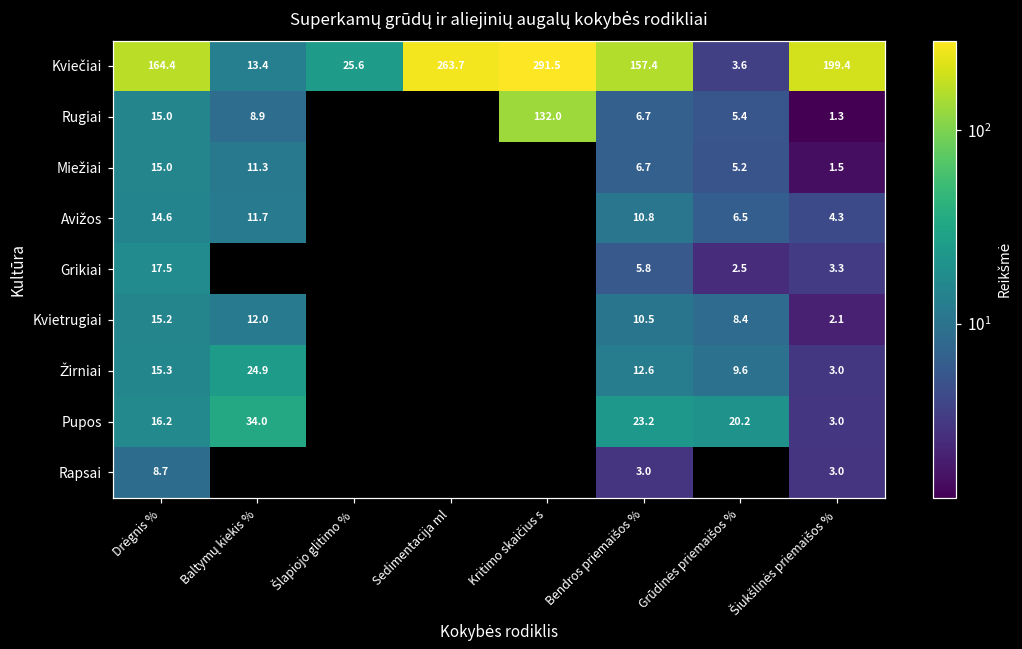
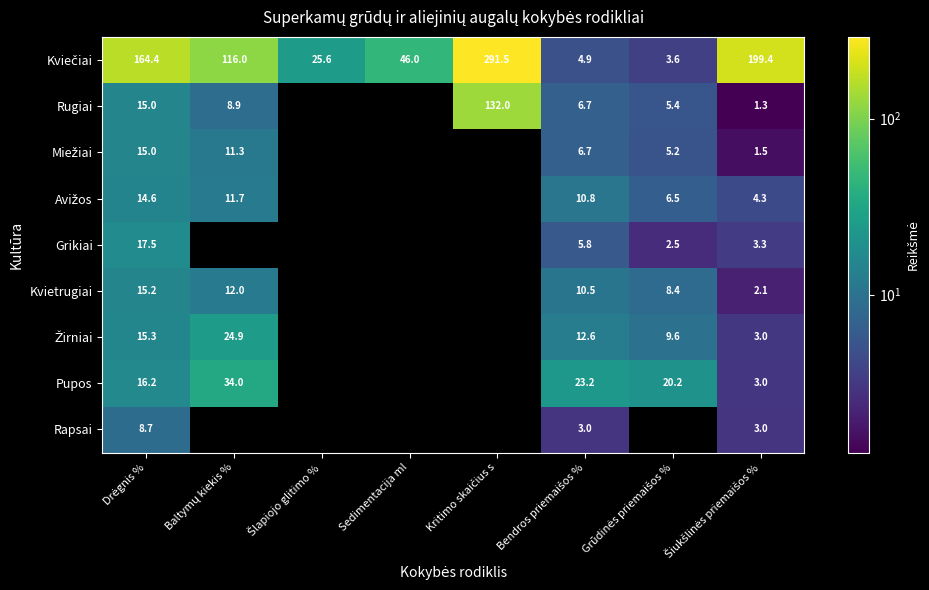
  {
    "Kviečiai": {
      "Drėgnis %": 164.4,
-     "Baltymų kiekis %": 13.4,
+     "Baltymų kiekis %": 116.0,
      "Šlapiojo glitimo %": 25.6,
-     "Sedimentacija ml": 263.7,
+     "Sedimentacija ml": 46.0,
      "Kritimo skaičius s": 291.5,
-     "Bendros priemaišos %": 157.4,
+     "Bendros priemaišos %": 4.9,
      "Grūdinės priemaišos %": 3.6,
      "Šiukšlinės priemaišos %": 199.4
    },
    "Rugiai": {
      "Drėgnis %": 15.0,
      "Baltymų kiekis %": 8.9,
      "Kritimo skaičius s": 132.0,
      "Bendros priemaišos %": 6.7,
      "Grūdinės priemaišos %": 5.4,
      "Šiukšlinės priemaišos %": 1.3
    },
    "Miežiai": {
      "Drėgnis %": 15.0,
      "Baltymų kiekis %": 11.3,
      "Bendros priemaišos %": 6.7,
      "Grūdinės priemaišos %": 5.2,
      "Šiukšlinės priemaišos %": 1.5
    },
    "Avižos": {
      "Drėgnis %": 14.6,
      "Baltymų kiekis %": 11.7,
      "Bendros priemaišos %": 10.8,
      "Grūdinės priemaišos %": 6.5,
      "Šiukšlinės priemaišos %": 4.3
    },
    "Grikiai": {
      "Drėgnis %": 17.5,
      "Bendros priemaišos %": 5.8,
      "Grūdinės priemaišos %": 2.5,
      "Šiukšlinės priemaišos %": 3.3
    },
    "Kvietrugiai": {
      "Drėgnis %": 15.2,
      "Baltymų kiekis %": 12.0,
      "Bendros priemaišos %": 10.5,
      "Grūdinės priemaišos %": 8.4,
      "Šiukšlinės priemaišos %": 2.1
    },
    "Žirniai": {
      "Drėgnis %": 15.3,
      "Baltymų kiekis %": 24.9,
      "Bendros priemaišos %": 12.6,
      "Grūdinės priemaišos %": 9.6,
      "Šiukšlinės priemaišos %": 3.0
    },
    "Pupos": {
      "Drėgnis %": 16.2,
      "Baltymų kiekis %": 34.0,
      "Bendros priemaišos %": 23.2,
      "Grūdinės priemaišos %": 20.2,
      "Šiukšlinės priemaišos %": 3.0
    },
    "Rapsai": {
      "Drėgnis %": 8.7,
      "Bendros priemaišos %": 3.0,
      "Šiukšlinės priemaišos %": 3.0
    }
  }
